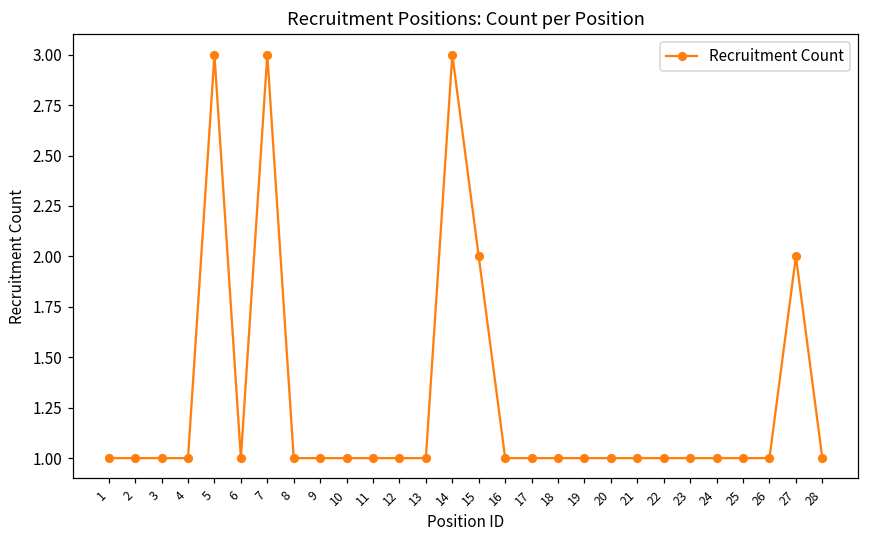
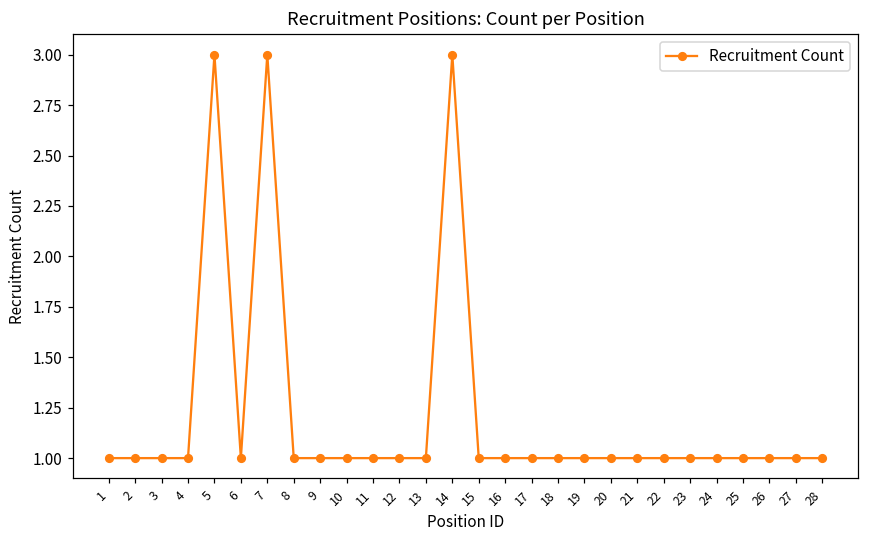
  {
    "1": 1,
    "2": 1,
    "3": 1,
    "4": 1,
    "5": 3,
    "6": 1,
    "7": 3,
    "8": 1,
    "9": 1,
    "10": 1,
    "11": 1,
    "12": 1,
    "13": 1,
    "14": 3,
-   "15": 2,
+   "15": 1,
    "16": 1,
    "17": 1,
    "18": 1,
    "19": 1,
    "20": 1,
    "21": 1,
    "22": 1,
    "23": 1,
    "24": 1,
    "25": 1,
    "26": 1,
-   "27": 2,
+   "27": 1,
    "28": 1
  }
